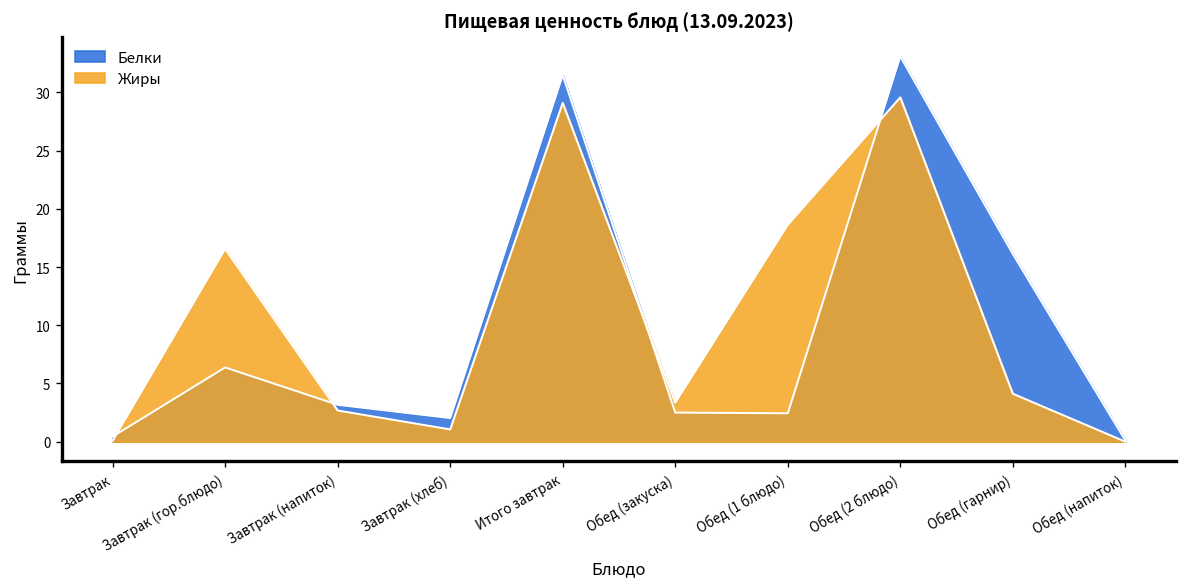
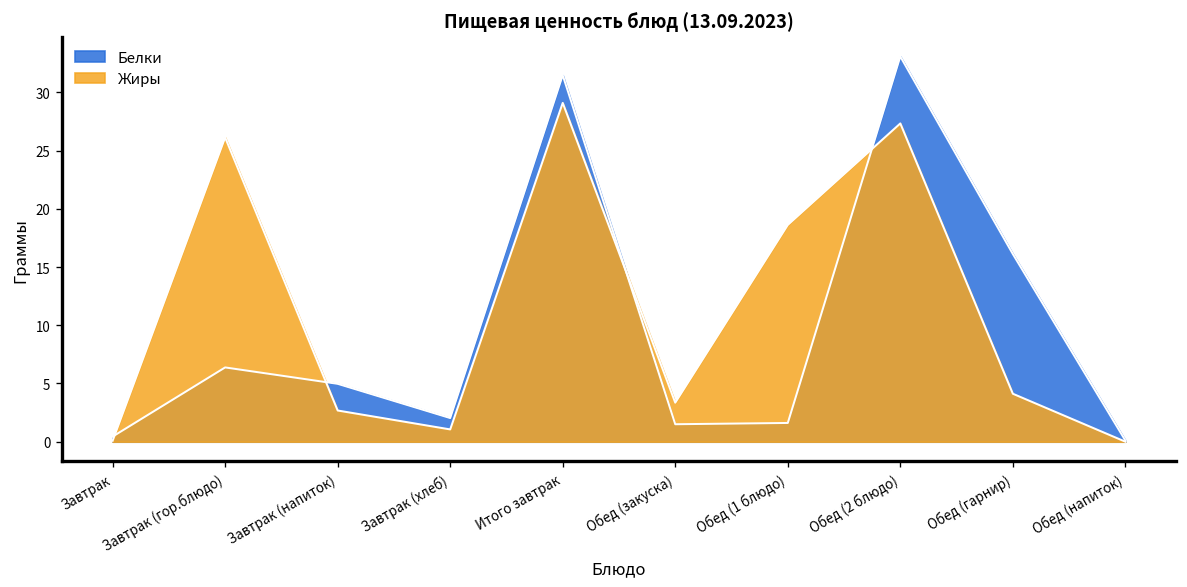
  {
    "Белки": {
      "Завтрак": 0,
      "Завтрак (гор.блюдо)": 6,
-     "Завтрак (напиток)": 3,
+     "Завтрак (напиток)": 5,
      "Завтрак (хлеб)": 2,
      "Итого завтрак": 31,
-     "Обед (закуска)": 3,
-     "Обед (1 блюдо)": 2.4,
+     "Обед (закуска)": 2,
+     "Обед (1 блюдо)": 1.6,
      "Обед (2 блюдо)": 33,
      "Обед (гарнир)": 16
    },
    "Жиры": {
      "Завтрак": 0,
-     "Завтрак (гор.блюдо)": 17,
+     "Завтрак (гор.блюдо)": 26,
      "Завтрак (напиток)": 3,
      "Завтрак (хлеб)": 1,
      "Итого завтрак": 29,
      "Обед (закуска)": 3,
      "Обед (1 блюдо)": 19,
-     "Обед (2 блюдо)": 30,
+     "Обед (2 блюдо)": 27,
      "Обед (гарнир)": 4
    }
  }
